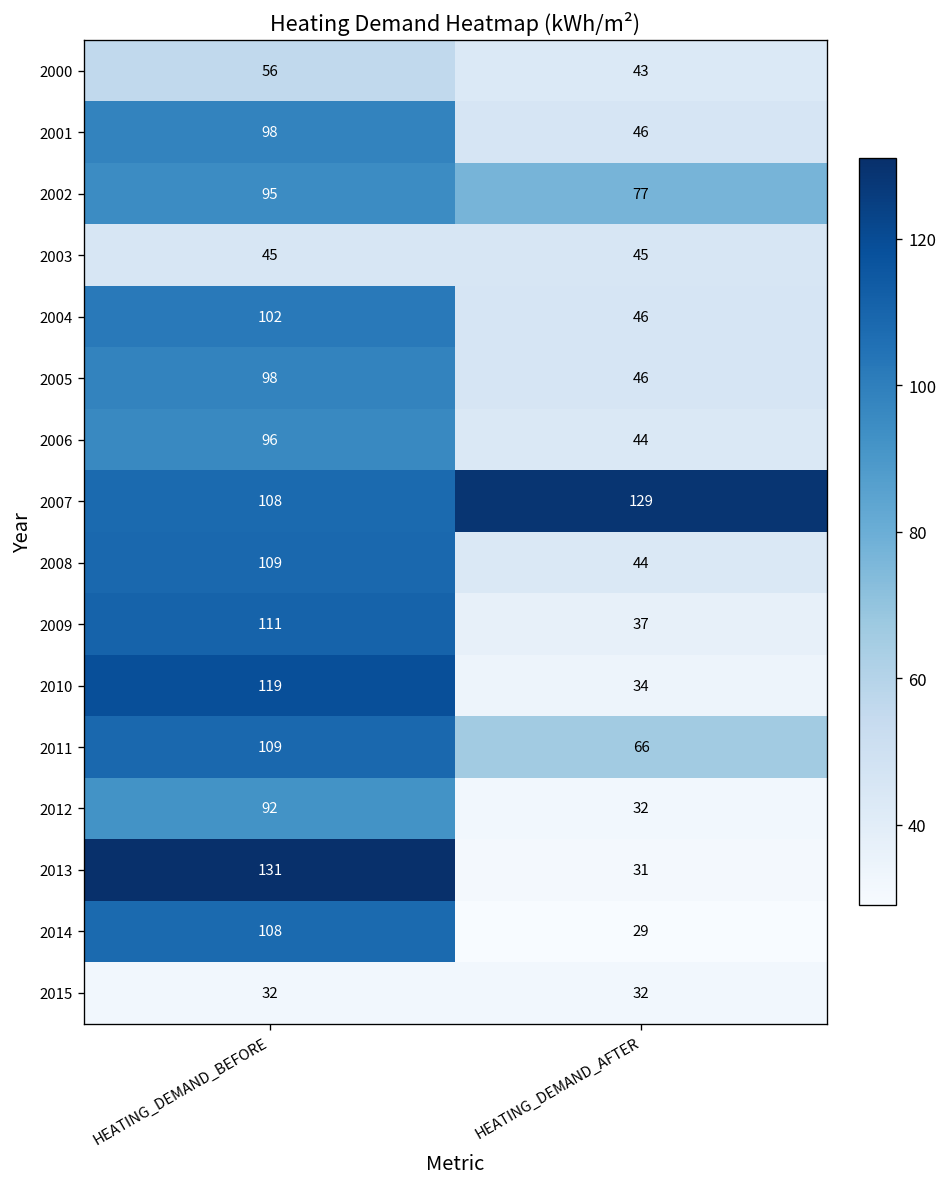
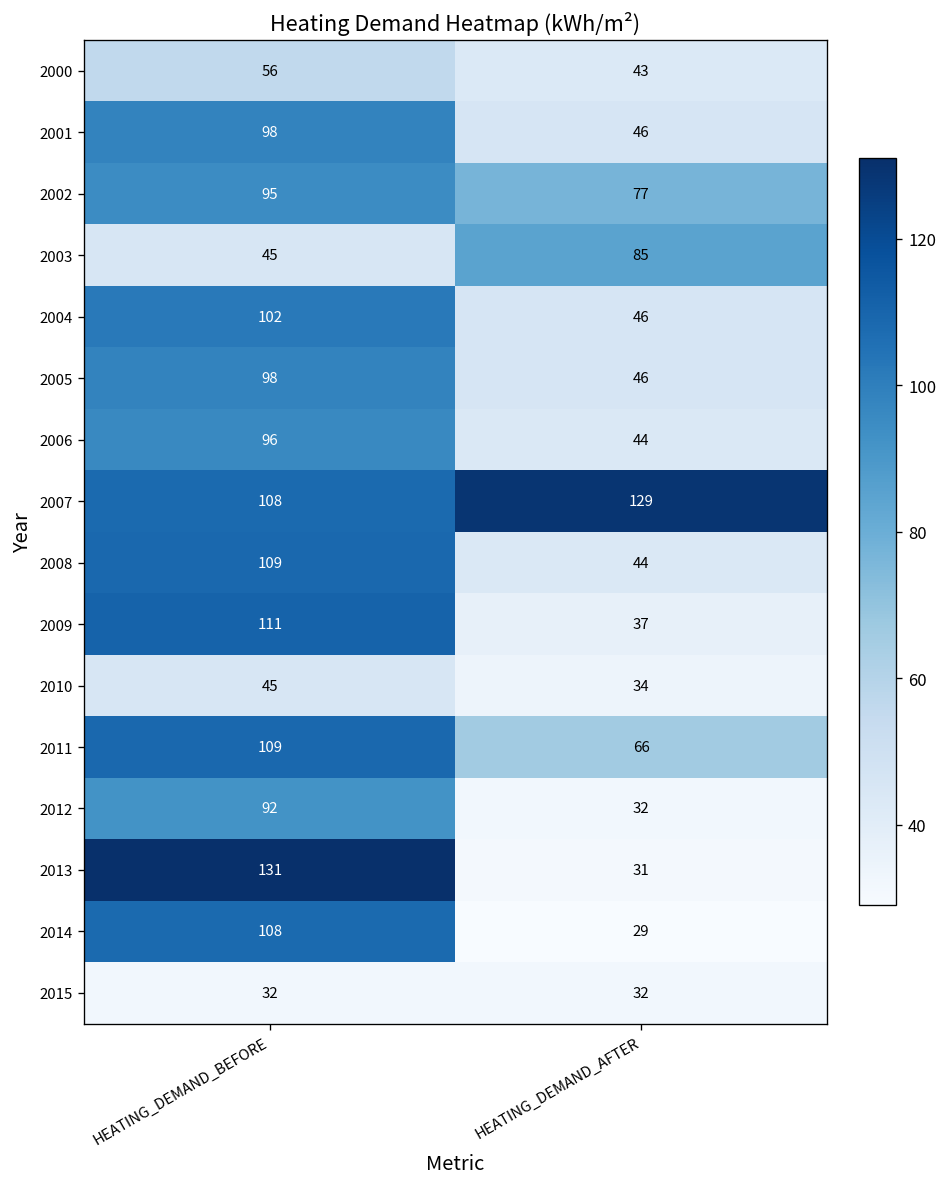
  {
    "2000": {
      "HEATING_DEMAND_BEFORE": 56,
      "HEATING_DEMAND_AFTER": 43
    },
    "2001": {
      "HEATING_DEMAND_BEFORE": 98,
      "HEATING_DEMAND_AFTER": 46
    },
    "2002": {
      "HEATING_DEMAND_BEFORE": 95,
      "HEATING_DEMAND_AFTER": 77
    },
    "2003": {
      "HEATING_DEMAND_BEFORE": 45,
-     "HEATING_DEMAND_AFTER": 45
+     "HEATING_DEMAND_AFTER": 85
    },
    "2004": {
      "HEATING_DEMAND_BEFORE": 102,
      "HEATING_DEMAND_AFTER": 46
    },
    "2005": {
      "HEATING_DEMAND_BEFORE": 98,
      "HEATING_DEMAND_AFTER": 46
    },
    "2006": {
      "HEATING_DEMAND_BEFORE": 96,
      "HEATING_DEMAND_AFTER": 44
    },
    "2007": {
      "HEATING_DEMAND_BEFORE": 108,
      "HEATING_DEMAND_AFTER": 129
    },
    "2008": {
      "HEATING_DEMAND_BEFORE": 109,
      "HEATING_DEMAND_AFTER": 44
    },
    "2009": {
      "HEATING_DEMAND_BEFORE": 111,
      "HEATING_DEMAND_AFTER": 37
    },
    "2010": {
-     "HEATING_DEMAND_BEFORE": 119,
+     "HEATING_DEMAND_BEFORE": 45,
      "HEATING_DEMAND_AFTER": 34
    },
    "2011": {
      "HEATING_DEMAND_BEFORE": 109,
      "HEATING_DEMAND_AFTER": 66
    },
    "2012": {
      "HEATING_DEMAND_BEFORE": 92,
      "HEATING_DEMAND_AFTER": 32
    },
    "2013": {
      "HEATING_DEMAND_BEFORE": 131,
      "HEATING_DEMAND_AFTER": 31
    },
    "2014": {
      "HEATING_DEMAND_BEFORE": 108,
      "HEATING_DEMAND_AFTER": 29
    },
    "2015": {
      "HEATING_DEMAND_BEFORE": 32,
      "HEATING_DEMAND_AFTER": 32
    }
  }
